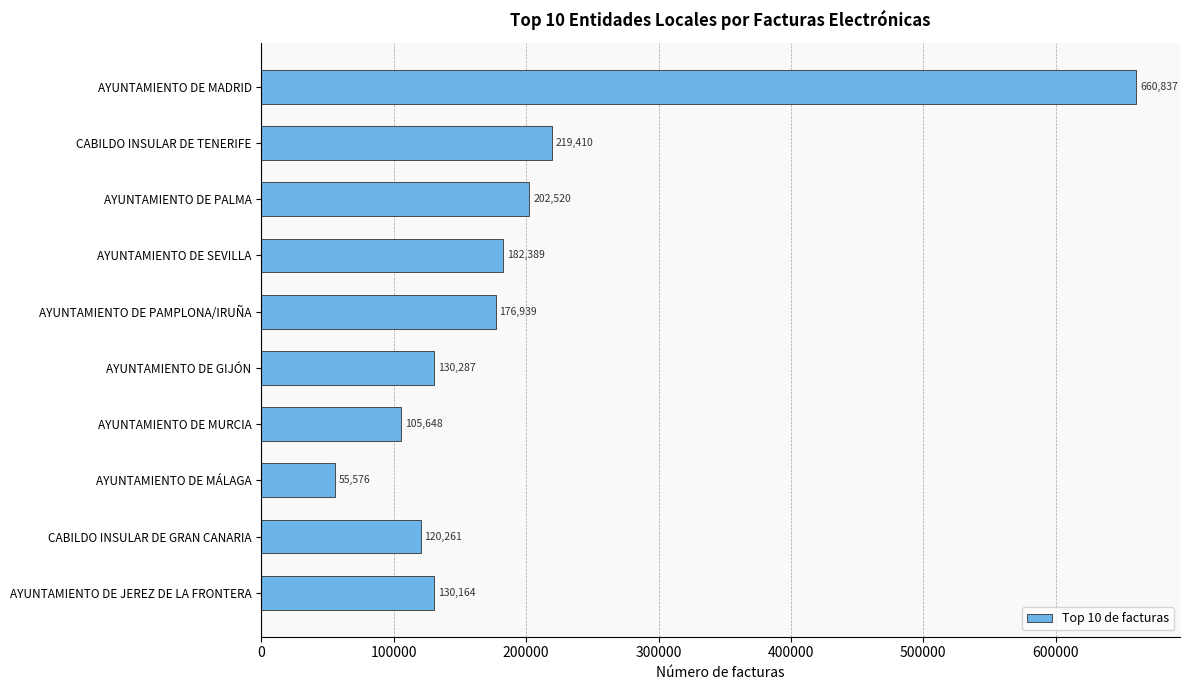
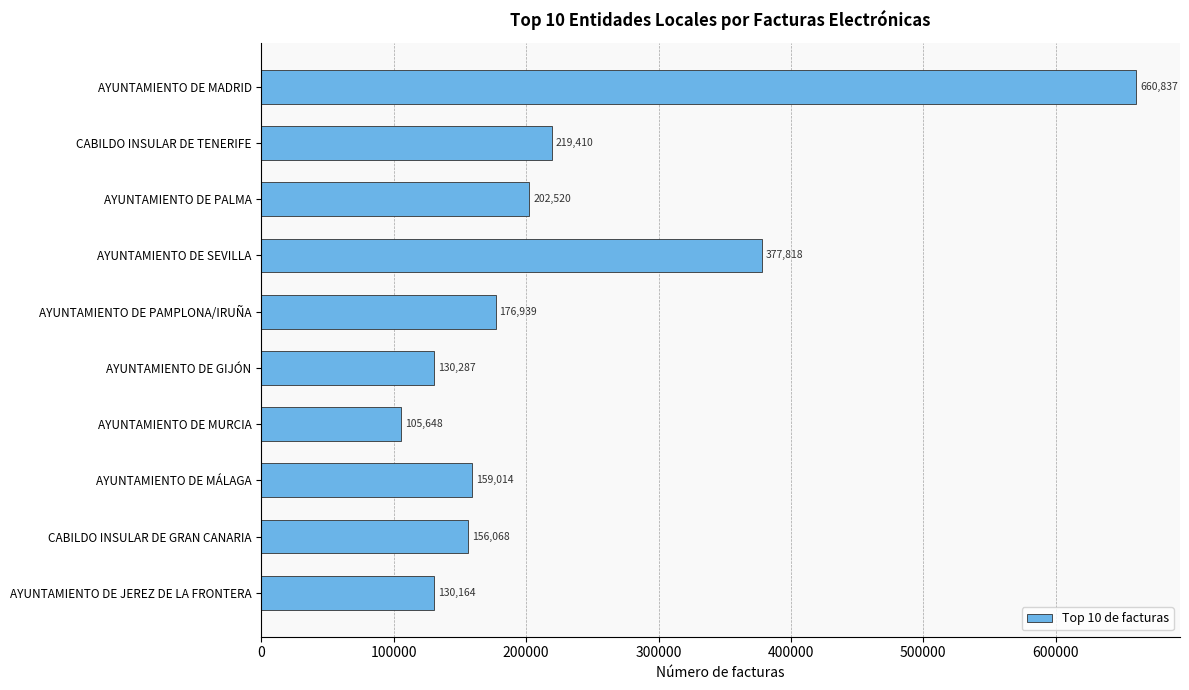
  {
    "AYUNTAMIENTO DE MADRID": "660,837",
    "CABILDO INSULAR DE TENERIFE": "219,410",
    "AYUNTAMIENTO DE PALMA": "202,520",
-   "AYUNTAMIENTO DE SEVILLA": "182,389",
+   "AYUNTAMIENTO DE SEVILLA": "377,818",
    "AYUNTAMIENTO DE PAMPLONA/IRUÑA": "176,939",
    "AYUNTAMIENTO DE GIJÓN": "130,287",
    "AYUNTAMIENTO DE MURCIA": "105,648",
-   "AYUNTAMIENTO DE MÁLAGA": "55,576",
-   "CABILDO INSULAR DE GRAN CANARIA": "120,261",
+   "AYUNTAMIENTO DE MÁLAGA": "159,014",
+   "CABILDO INSULAR DE GRAN CANARIA": "156,068",
    "AYUNTAMIENTO DE JEREZ DE LA FRONTERA": "130,164"
  }
